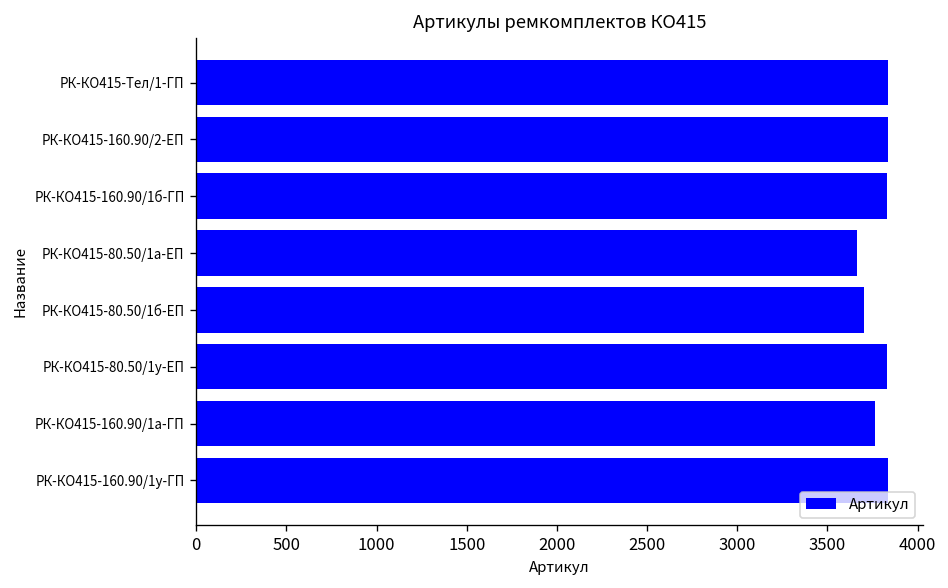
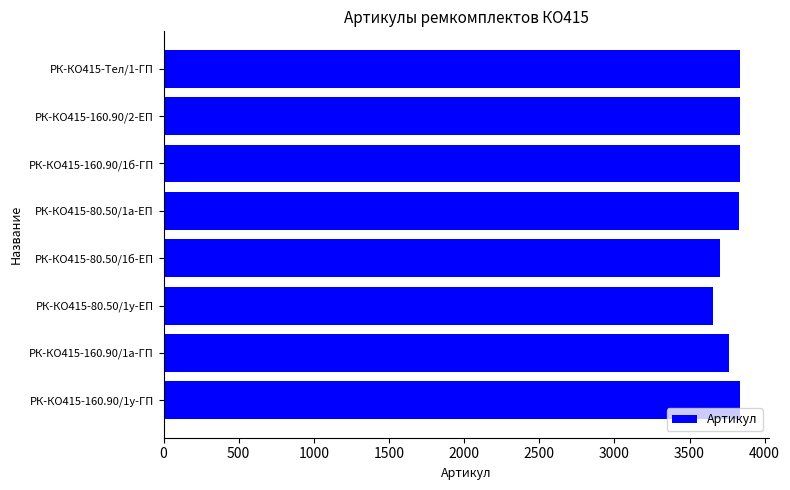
  {
    "РК-КО415-Тел/1-ГП": 3840,
    "РК-КО415-160.90/2-ЕП": 3840,
    "РК-КО415-160.90/1б-ГП": 3830,
-   "РК-КО415-80.50/1а-ЕП": 3660,
+   "РК-КО415-80.50/1а-ЕП": 3830,
    "РК-КО415-80.50/1б-ЕП": 3700,
-   "РК-КО415-80.50/1у-ЕП": 3830,
+   "РК-КО415-80.50/1у-ЕП": 3660,
    "РК-КО415-160.90/1а-ГП": 3760,
    "РК-КО415-160.90/1у-ГП": 3830
  }
